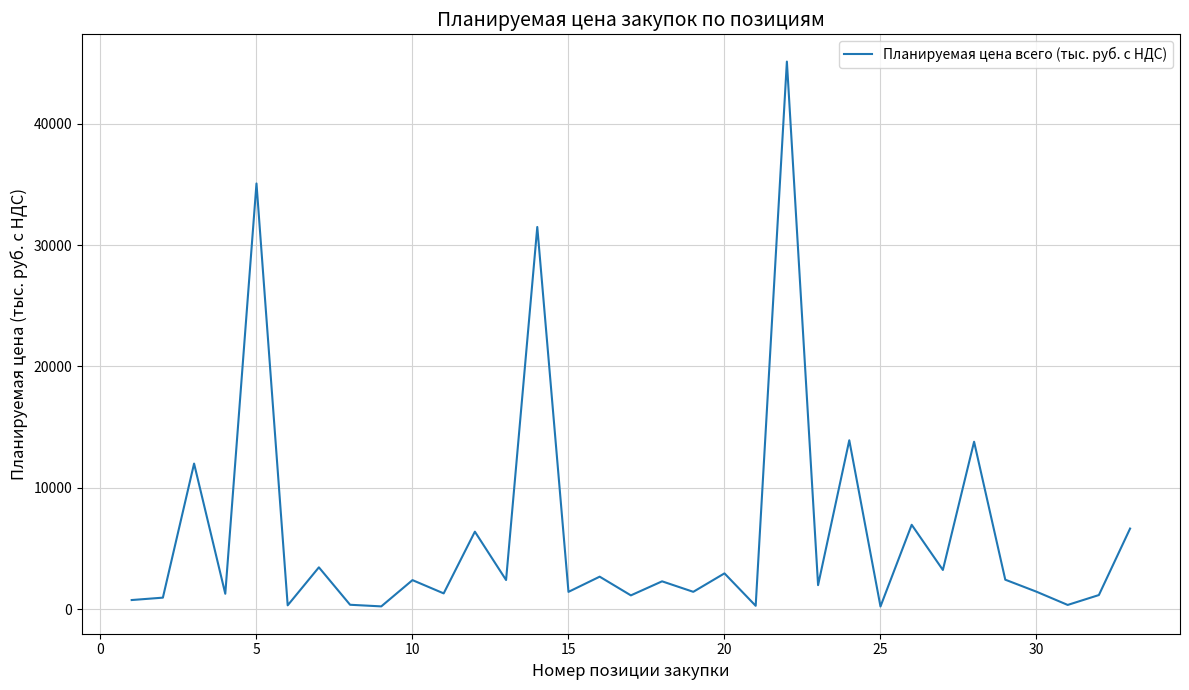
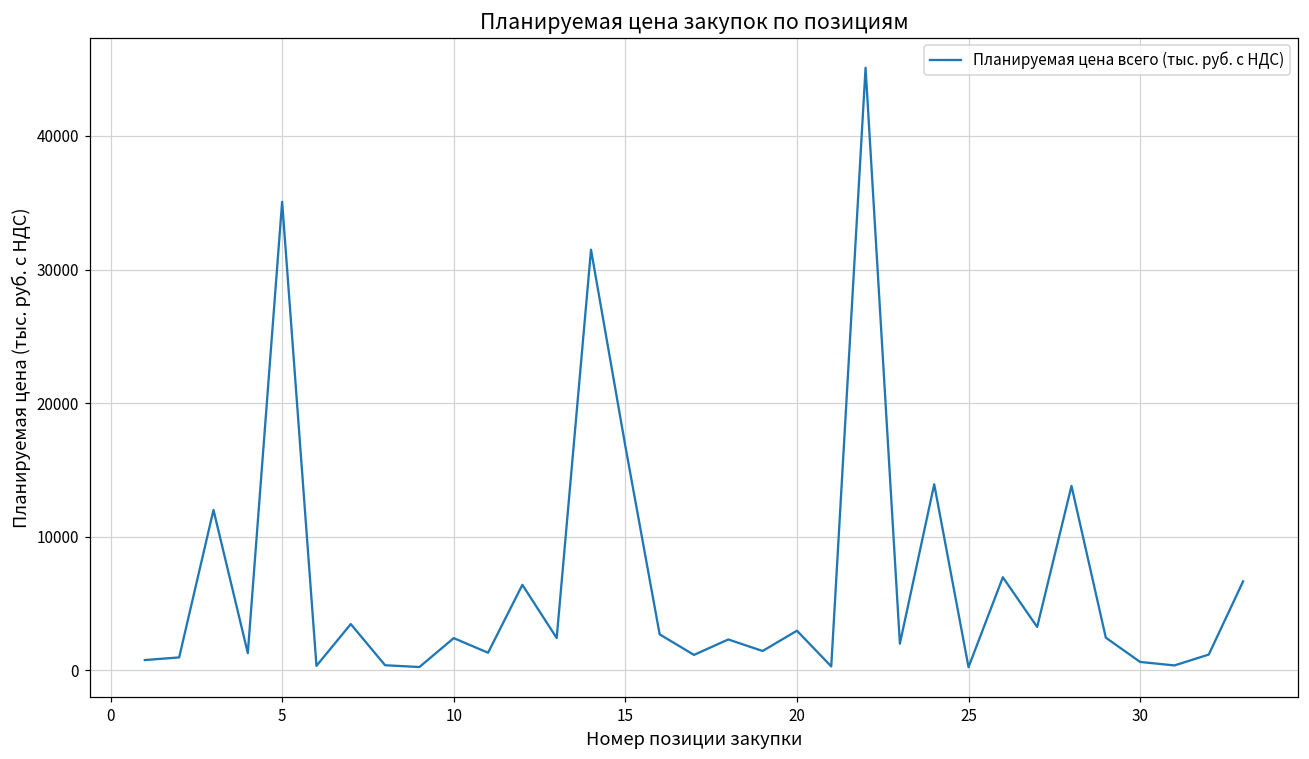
  {
    "5": 35100,
    "10": 2400,
-   "15": 1400,
+   "15": 16800,
    "20": 3000,
    "25": 200,
-   "30": 1500
+   "30": 600
  }
